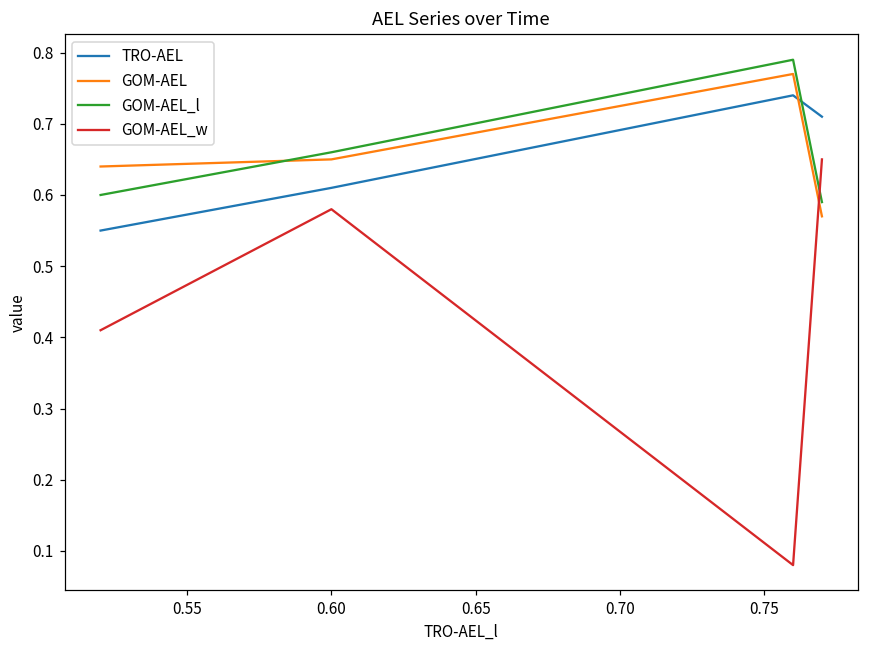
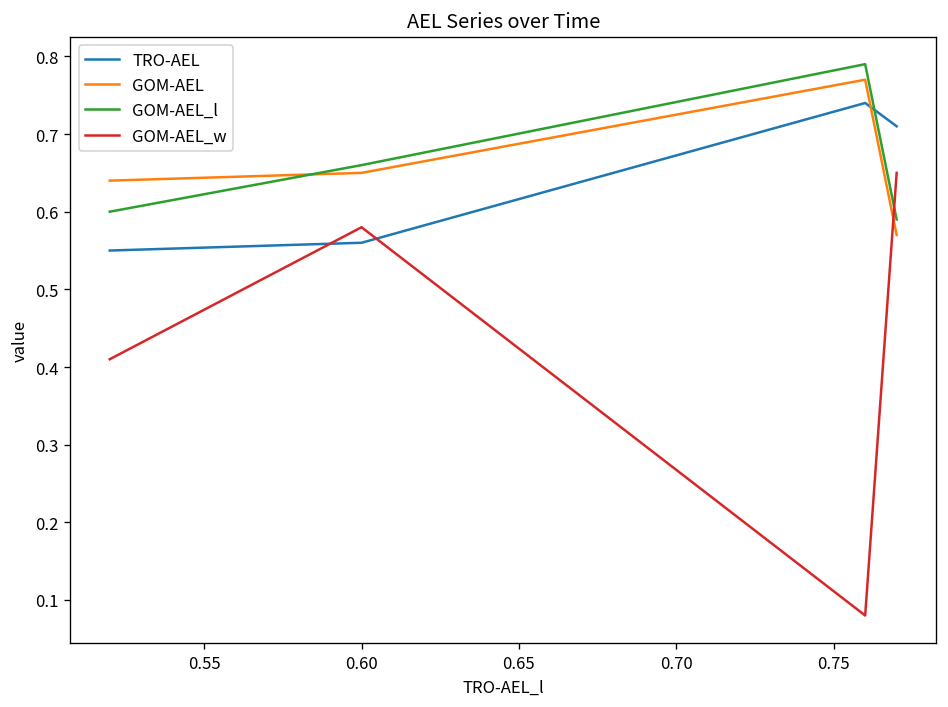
  {
    "TRO-AEL": {
-     "0.60": 0.61
+     "0.60": 0.56
    },
    "GOM-AEL": {
      "0.60": 0.65
    },
    "GOM-AEL_l": {
      "0.60": 0.66
    },
    "GOM-AEL_w": {
      "0.60": 0.58
    }
  }
